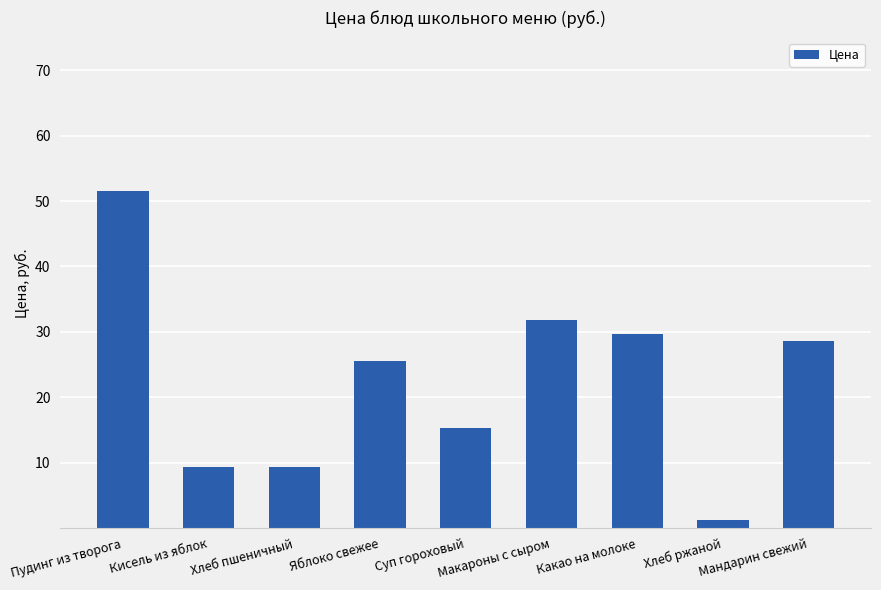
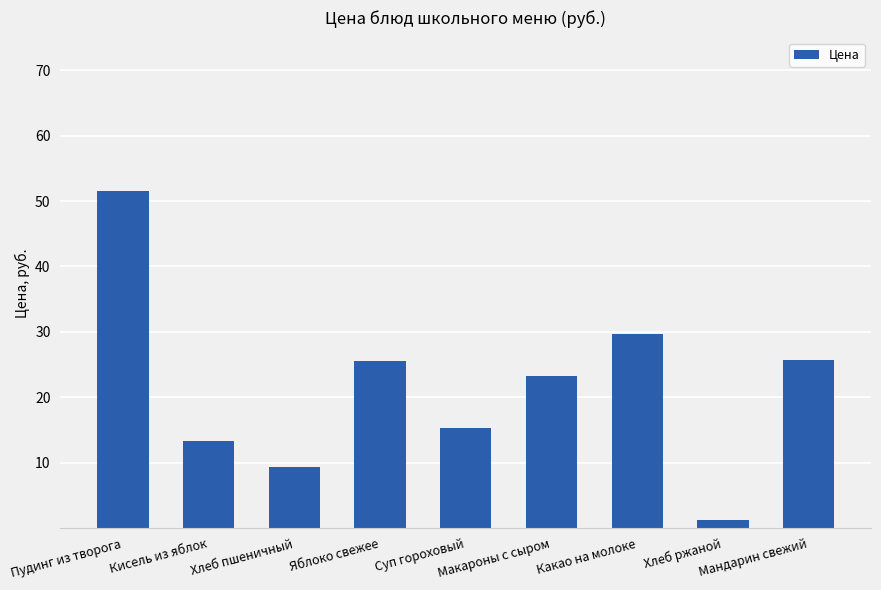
  {
    "Пудинг из творога": 52,
-   "Кисель из яблок": 9,
+   "Кисель из яблок": 13,
    "Хлеб пшеничный": 9,
    "Яблоко свежее": 26,
    "Суп гороховый": 15,
-   "Макароны с сыром": 32,
+   "Макароны с сыром": 23,
    "Какао на молоке": 30,
    "Хлеб ржаной": 1,
-   "Мандарин свежий": 29
+   "Мандарин свежий": 26
  }
